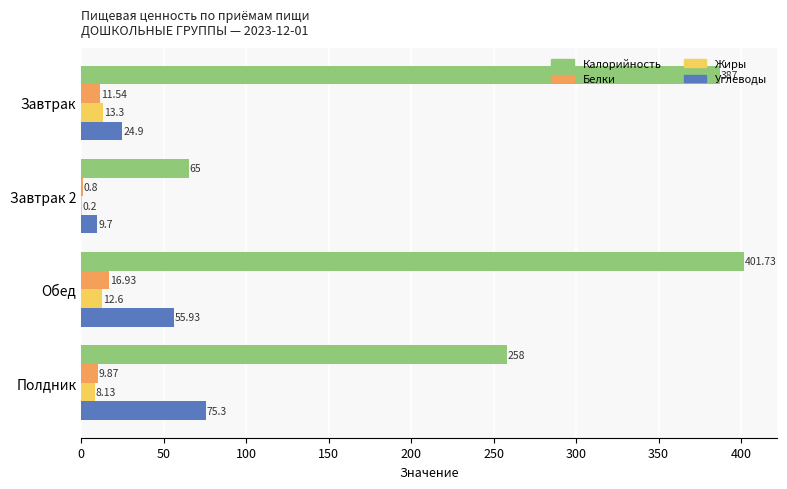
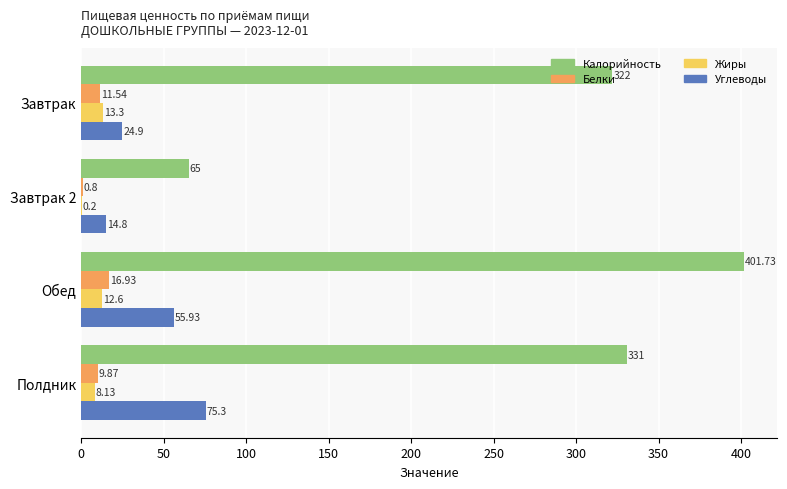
  {
    "Калорийность": {
-     "Завтрак": 387,
+     "Завтрак": 322,
      "Завтрак 2": 65,
      "Обед": 401.73,
-     "Полдник": 258
+     "Полдник": 331
    },
    "Углеводы": {
      "Завтрак": 24.9,
-     "Завтрак 2": 9.7,
+     "Завтрак 2": 14.8,
      "Обед": 55.93,
      "Полдник": 75.3
    }
  }
